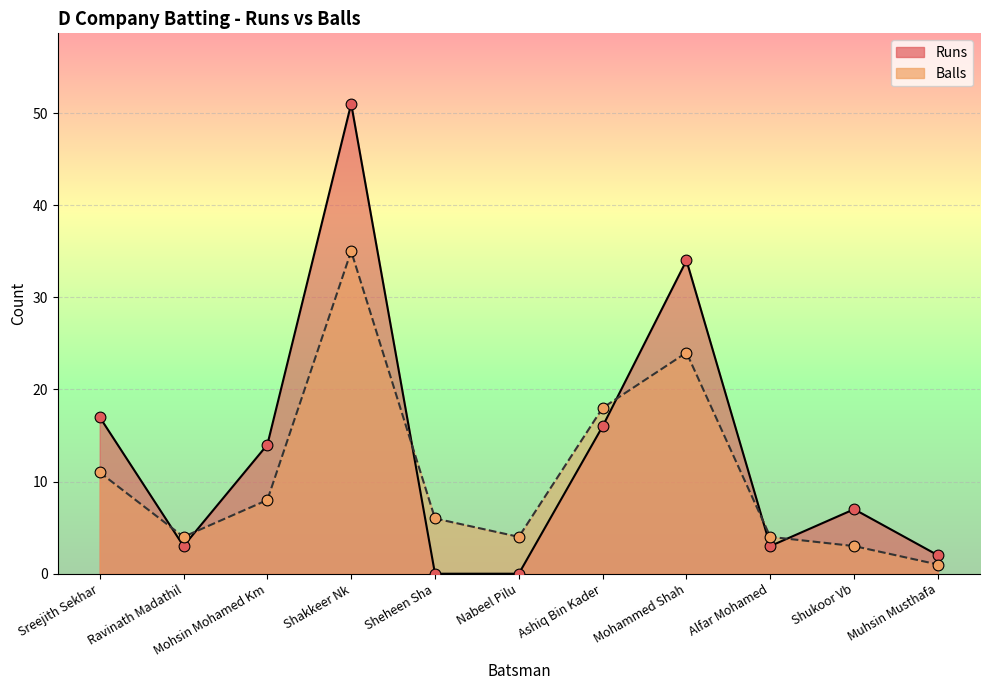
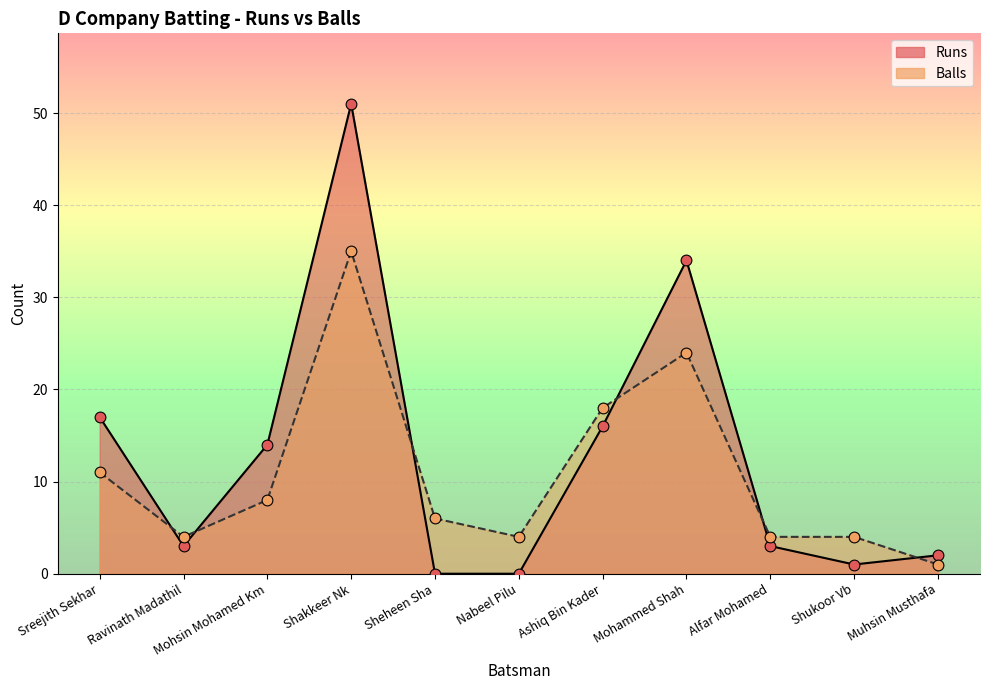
  {
    "Runs": {
      "Sreejith Sekhar": 17,
      "Ravinath Madathil": 3,
      "Mohsin Mohamed Km": 14,
      "Shakkeer Nk": 51,
      "Sheheen Sha": 0,
      "Nabeel Pilu": 0,
      "Ashiq Bin Kader": 16,
      "Mohammed Shah": 34,
      "Alfar Mohamed": 3,
-     "Shukoor Vb": 7,
+     "Shukoor Vb": 1,
      "Muhsin Musthafa": 2
    },
    "Balls": {
      "Sreejith Sekhar": 11,
      "Ravinath Madathil": 4,
      "Mohsin Mohamed Km": 8,
      "Shakkeer Nk": 35,
      "Sheheen Sha": 6,
      "Nabeel Pilu": 4,
      "Ashiq Bin Kader": 18,
      "Mohammed Shah": 24,
      "Alfar Mohamed": 4,
-     "Shukoor Vb": 3,
+     "Shukoor Vb": 4,
      "Muhsin Musthafa": 1
    }
  }
